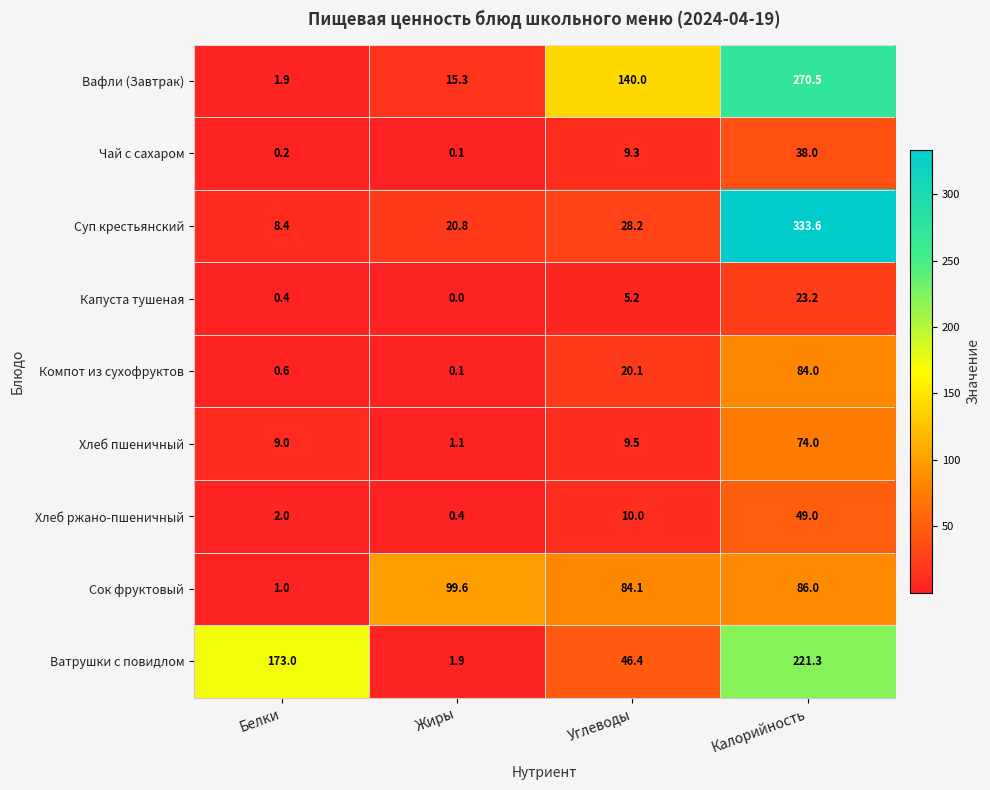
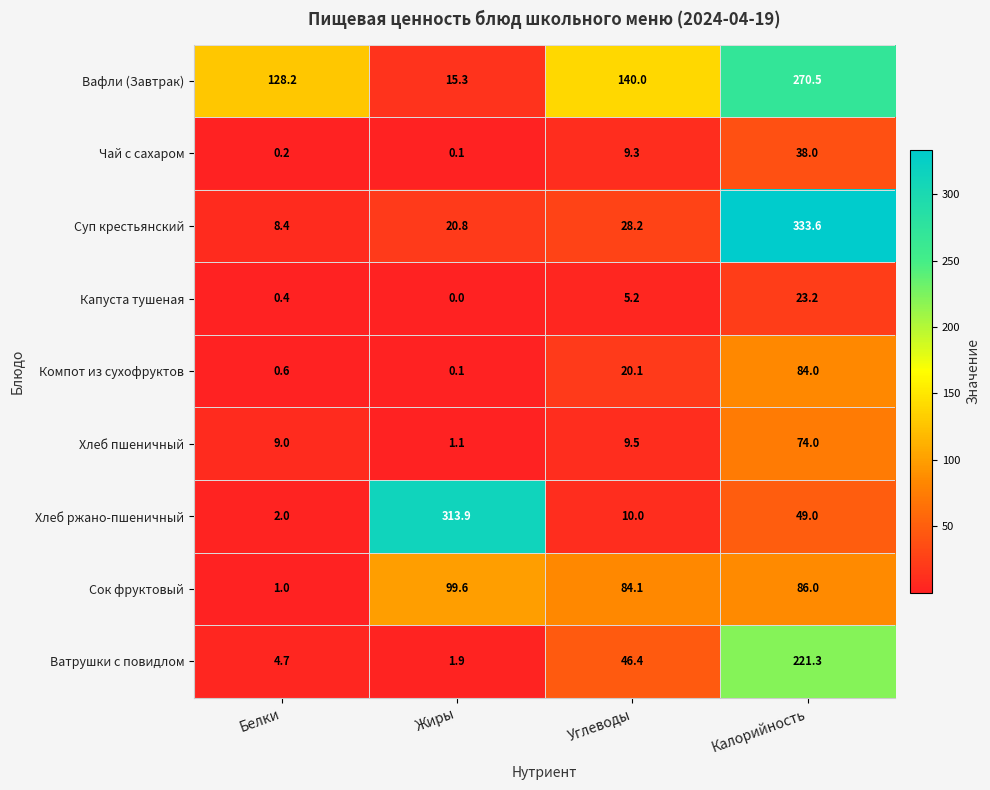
  {
    "Вафли (Завтрак)": {
-     "Белки": 1.9,
+     "Белки": 128.2,
      "Жиры": 15.3,
      "Углеводы": 140.0,
      "Калорийность": 270.5
    },
    "Чай с сахаром": {
      "Белки": 0.2,
      "Жиры": 0.1,
      "Углеводы": 9.3,
      "Калорийность": 38.0
    },
    "Суп крестьянский": {
      "Белки": 8.4,
      "Жиры": 20.8,
      "Углеводы": 28.2,
      "Калорийность": 333.6
    },
    "Капуста тушеная": {
      "Белки": 0.4,
      "Жиры": 0.0,
      "Углеводы": 5.2,
      "Калорийность": 23.2
    },
    "Компот из сухофруктов": {
      "Белки": 0.6,
      "Жиры": 0.1,
      "Углеводы": 20.1,
      "Калорийность": 84.0
    },
    "Хлеб пшеничный": {
      "Белки": 9.0,
      "Жиры": 1.1,
      "Углеводы": 9.5,
      "Калорийность": 74.0
    },
    "Хлеб ржано-пшеничный": {
      "Белки": 2.0,
-     "Жиры": 0.4,
+     "Жиры": 313.9,
      "Углеводы": 10.0,
      "Калорийность": 49.0
    },
    "Сок фруктовый": {
      "Белки": 1.0,
      "Жиры": 99.6,
      "Углеводы": 84.1,
      "Калорийность": 86.0
    },
    "Ватрушки с повидлом": {
-     "Белки": 173.0,
+     "Белки": 4.7,
      "Жиры": 1.9,
      "Углеводы": 46.4,
      "Калорийность": 221.3
    }
  }
